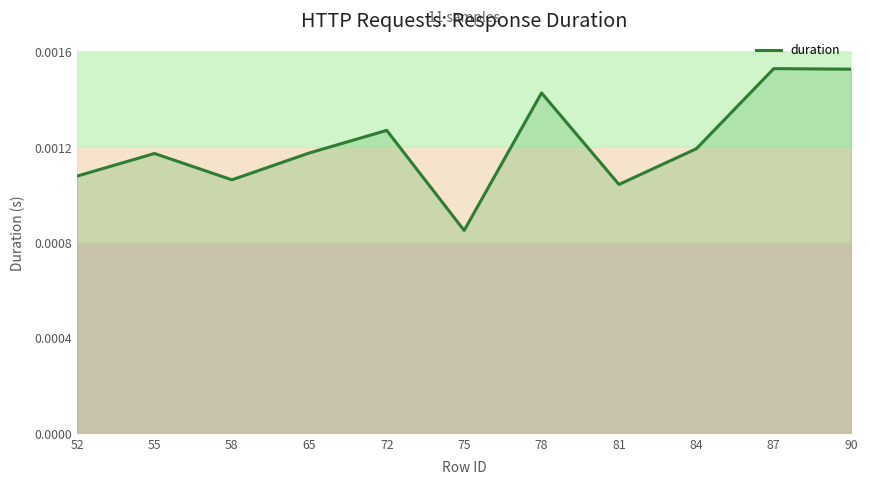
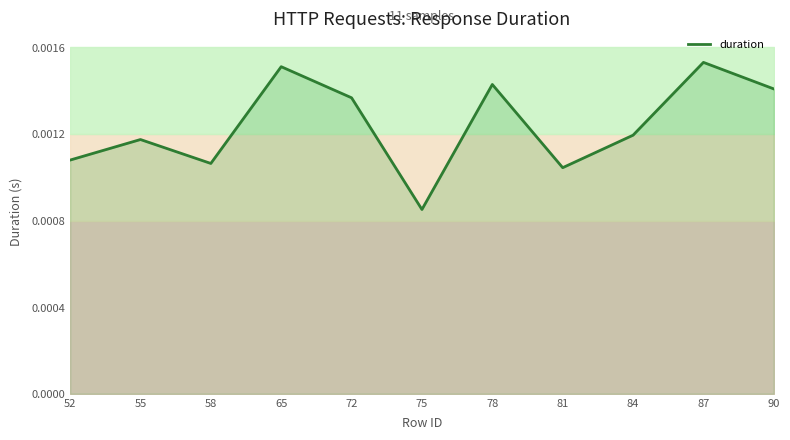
  {
    "duration": {
      "52": 0.00108,
      "55": 0.00117,
      "58": 0.00106,
-     "65": 0.00118,
-     "72": 0.00127,
+     "65": 0.00151,
+     "72": 0.00137,
      "75": 0.00085,
      "78": 0.00143,
      "81": 0.00104,
      "87": 0.00153,
-     "90": 0.00153
+     "90": 0.00141
    }
  }
